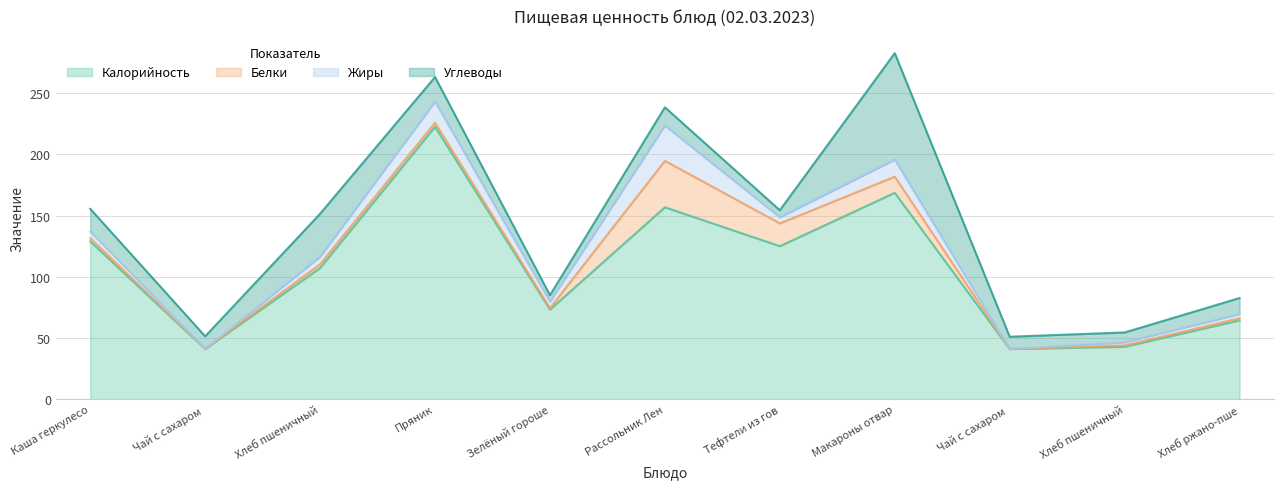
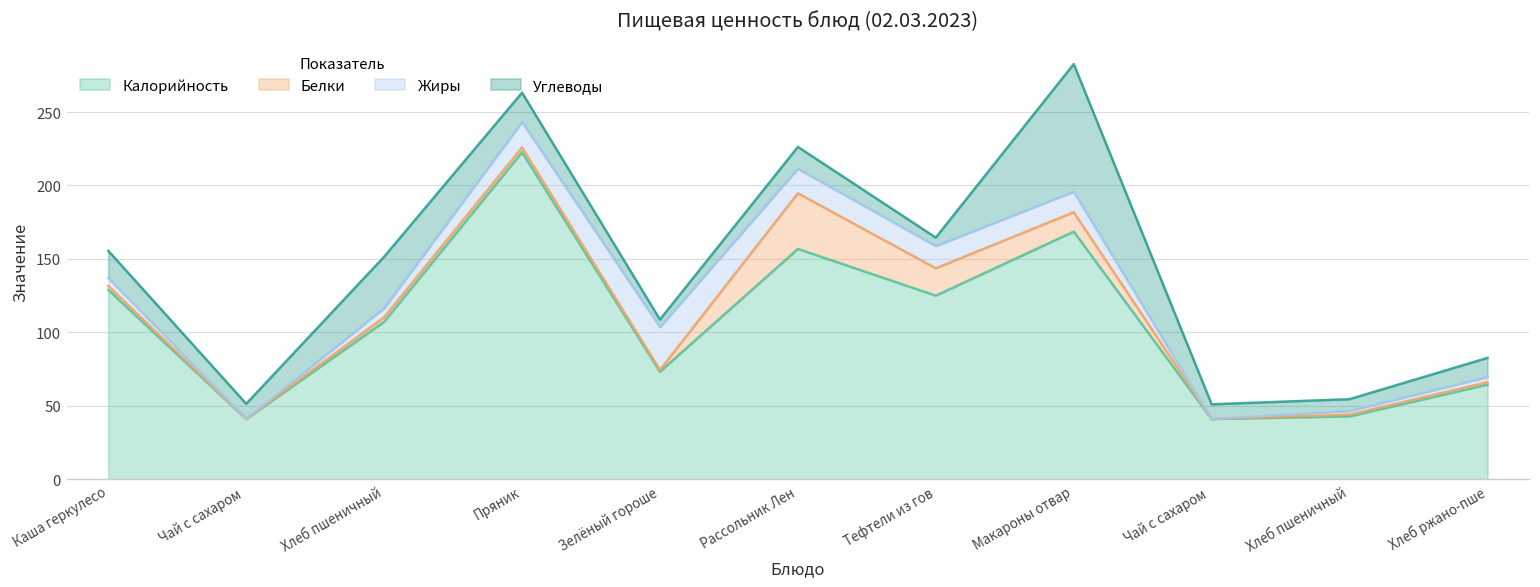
  {
    "Белки": {
      "Каша геркулесо": 3,
      "Пряник": 3,
      "Рассольник Лен": 38,
      "Тефтели из гов": 19,
      "Макароны отвар": 13
    },
    "Жиры": {
      "Каша геркулесо": 5,
      "Пряник": 17,
-     "Зелёный гороше": 5,
-     "Рассольник Лен": 29,
-     "Тефтели из гов": 5,
+     "Зелёный гороше": 29,
+     "Рассольник Лен": 17,
+     "Тефтели из гов": 15,
      "Макароны отвар": 14,
      "Хлеб ржано-пше": 4
    }
  }
